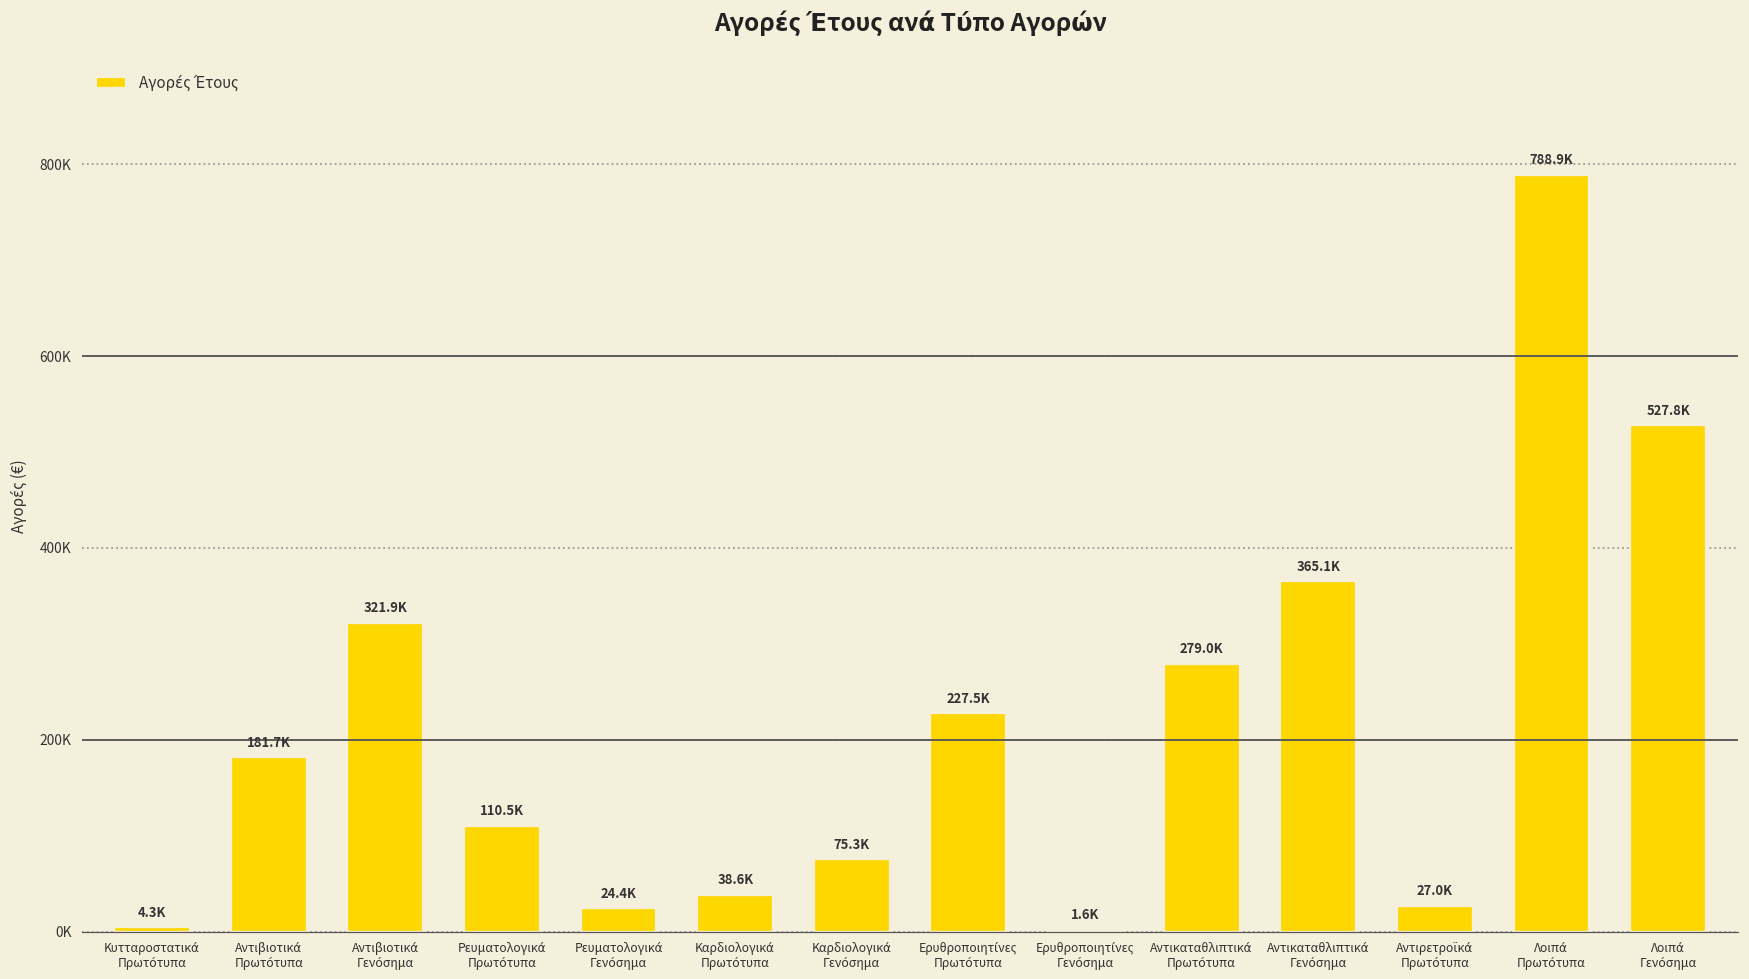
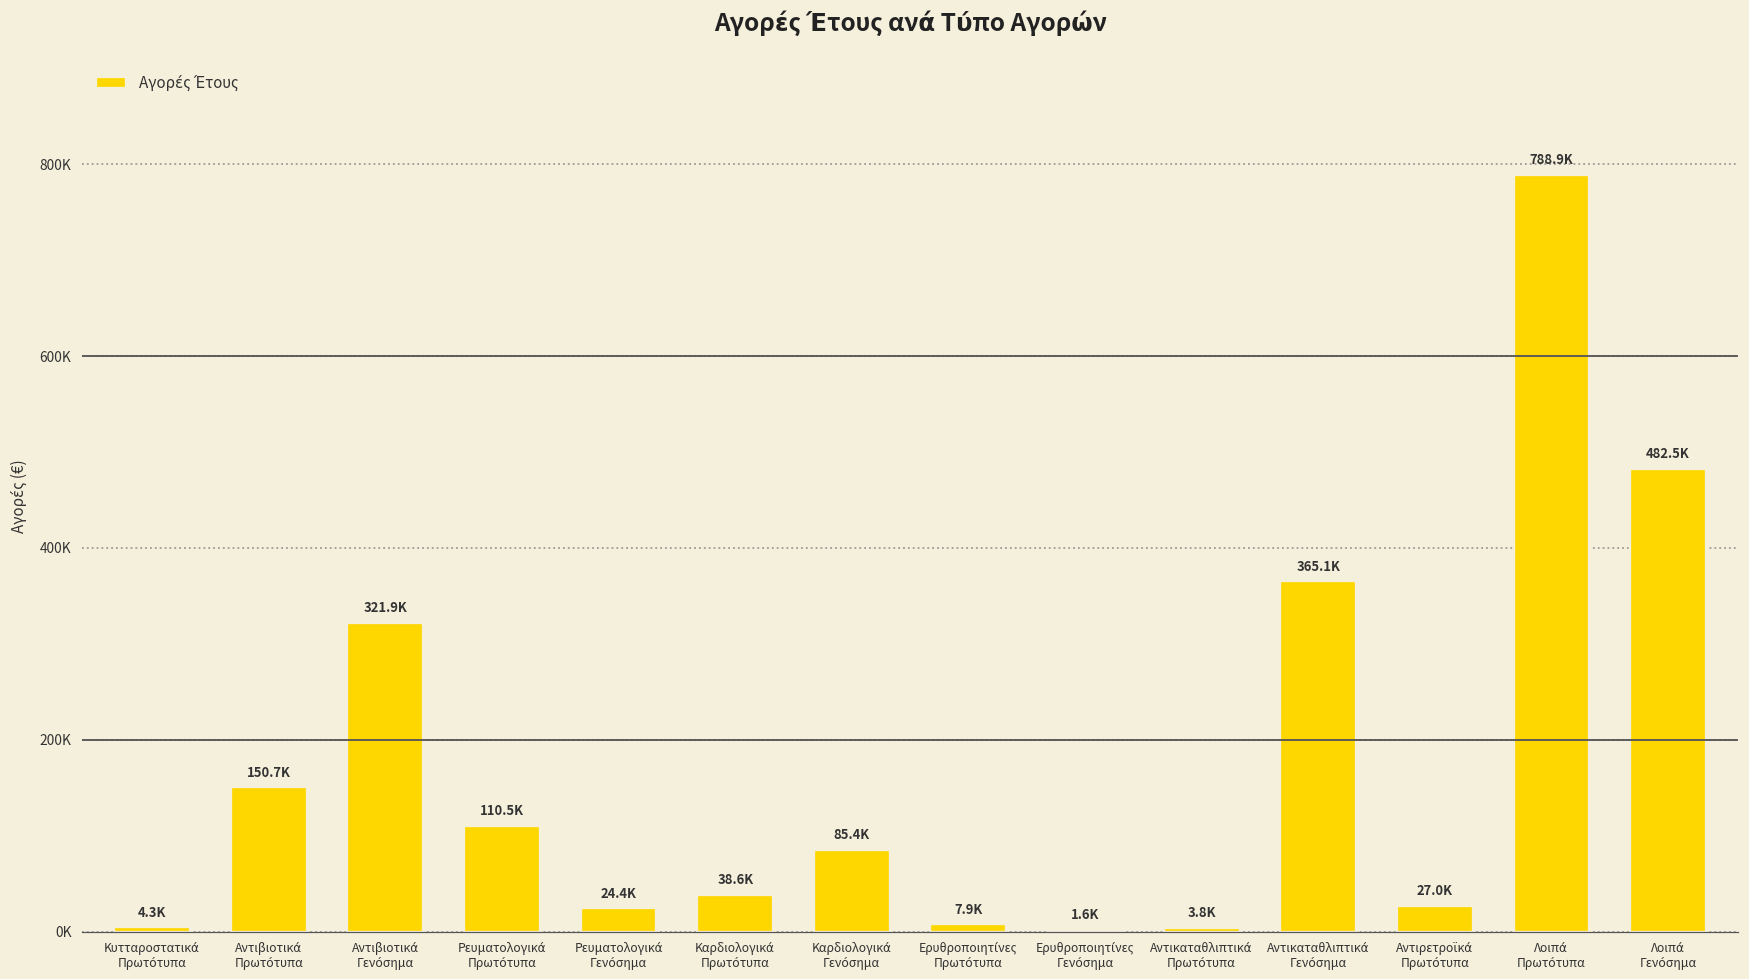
  {
    "Κυτταροστατικά Πρωτότυπα": "4.3K",
-   "Αντιβιοτικά Πρωτότυπα": "181.7K",
+   "Αντιβιοτικά Πρωτότυπα": "150.7K",
    "Αντιβιοτικά Γενόσημα": "321.9K",
    "Ρευματολογικά Πρωτότυπα": "110.5K",
    "Ρευματολογικά Γενόσημα": "24.4K",
    "Καρδιολογικά Πρωτότυπα": "38.6K",
-   "Καρδιολογικά Γενόσημα": "75.3K",
-   "Ερυθροποιητίνες Πρωτότυπα": "227.5K",
+   "Καρδιολογικά Γενόσημα": "85.4K",
+   "Ερυθροποιητίνες Πρωτότυπα": "7.9K",
    "Ερυθροποιητίνες Γενόσημα": "1.6K",
-   "Αντικαταθλιπτικά Πρωτότυπα": "279.0K",
+   "Αντικαταθλιπτικά Πρωτότυπα": "3.8K",
    "Αντικαταθλιπτικά Γενόσημα": "365.1K",
    "Αντιρετροϊκά Πρωτότυπα": "27.0K",
    "Λοιπά Πρωτότυπα": "788.9K",
-   "Λοιπά Γενόσημα": "527.8K"
+   "Λοιπά Γενόσημα": "482.5K"
  }
